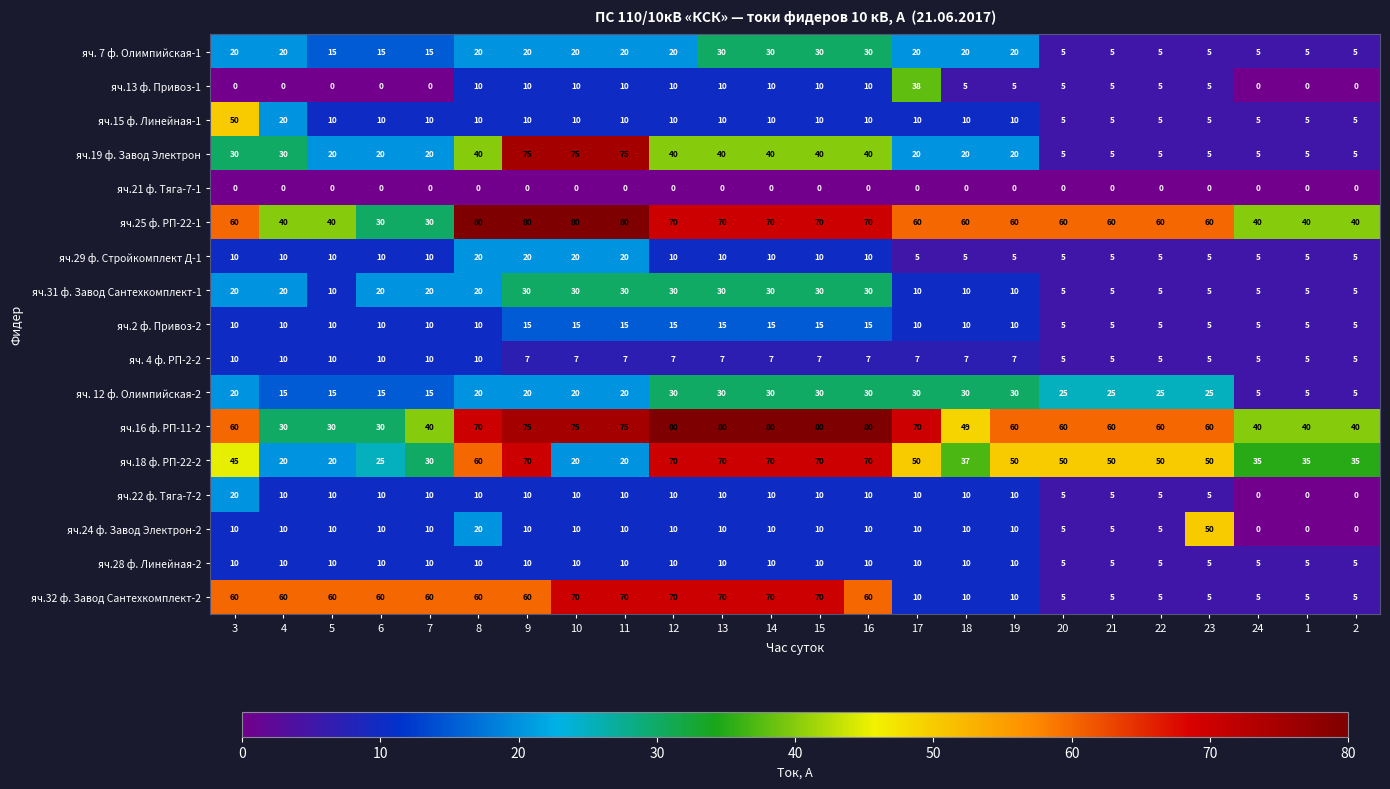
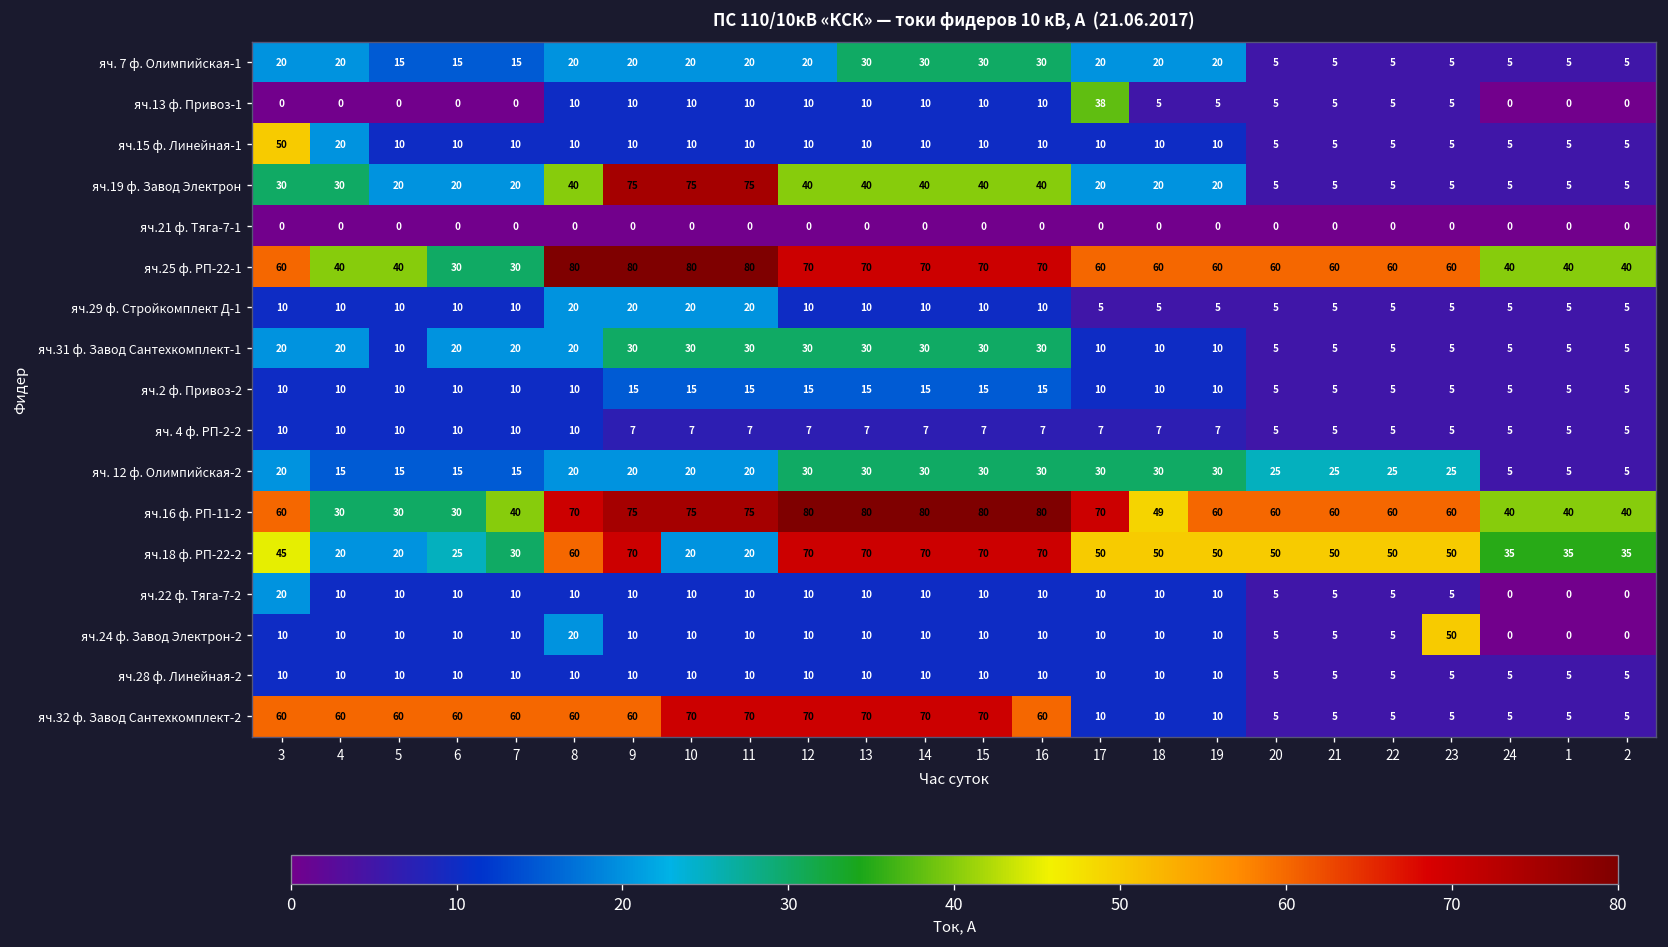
  {
    "яч.18 ф. РП-22-2": {
      "3": 45,
      "4": 20,
      "5": 20,
      "6": 25,
      "7": 30,
      "8": 60,
      "9": 70,
      "10": 20,
      "11": 20,
      "12": 70,
      "13": 70,
      "14": 70,
      "15": 70,
      "16": 70,
      "17": 50,
-     "18": 37,
+     "18": 50,
      "19": 50,
      "20": 50,
      "21": 50,
      "22": 50,
      "23": 50,
      "24": 35,
      "1": 35,
      "2": 35
    }
  }
